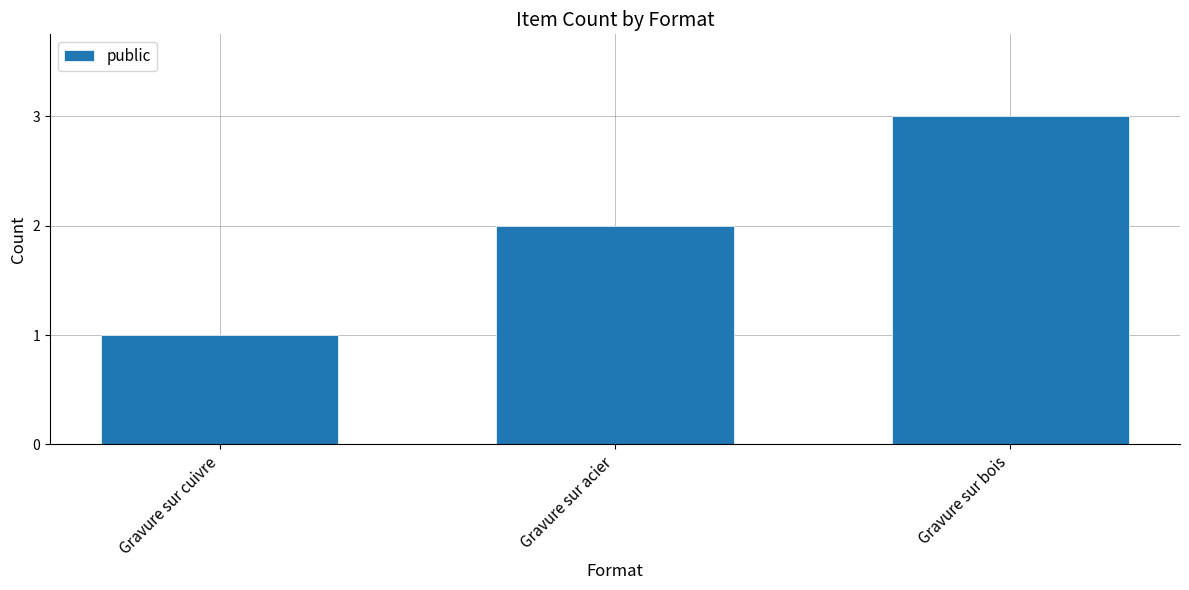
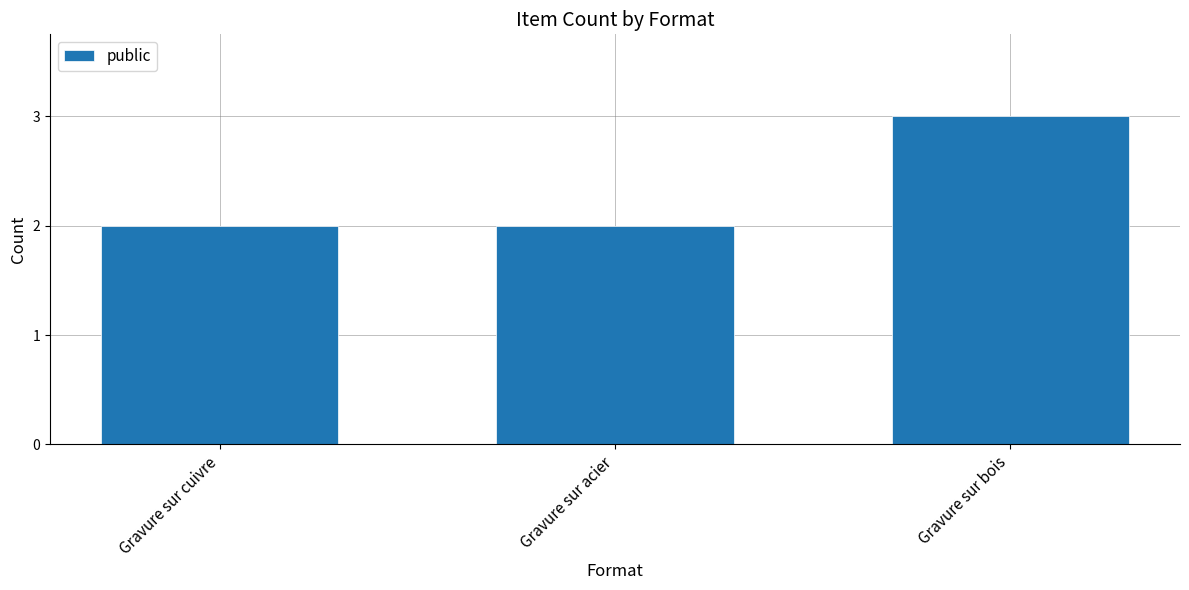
  {
-   "Gravure sur cuivre": 1,
+   "Gravure sur cuivre": 2,
    "Gravure sur acier": 2,
    "Gravure sur bois": 3
  }
